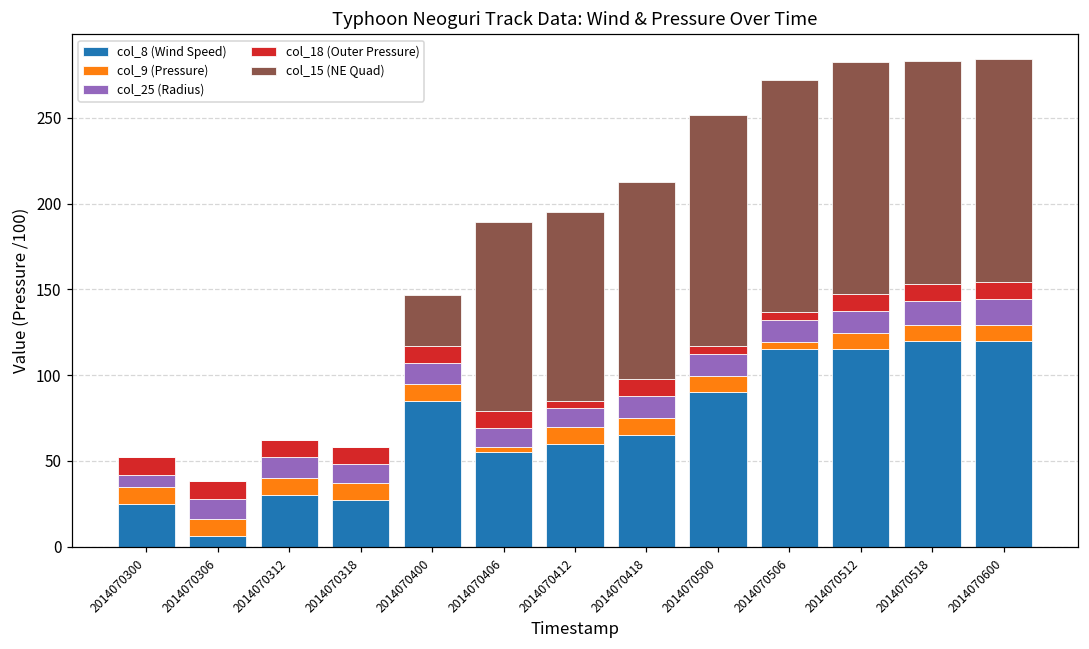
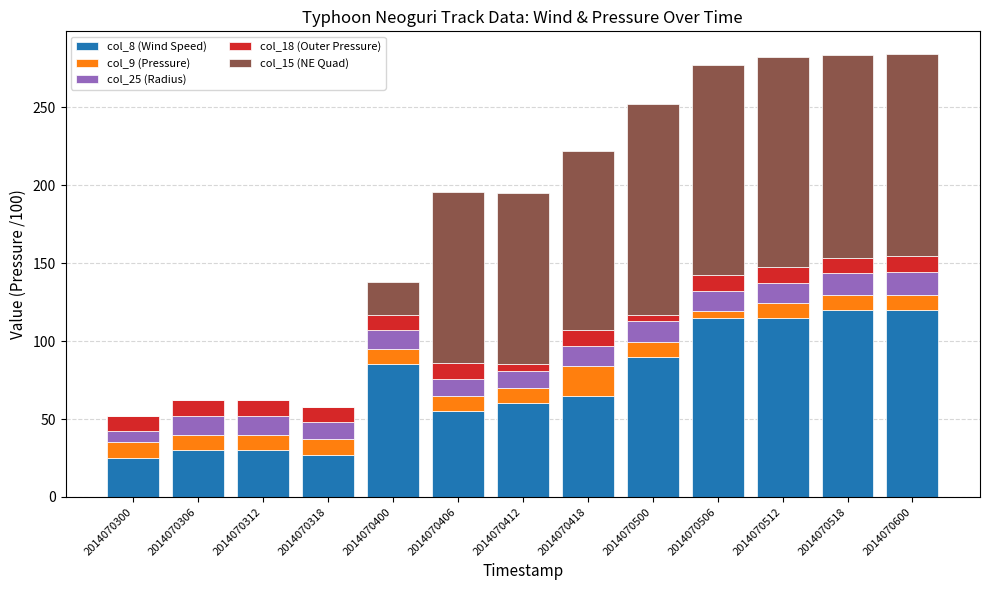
  {
    "col_8 (Wind Speed)": {
      "2014070300": 25,
-     "2014070306": 6,
+     "2014070306": 30,
      "2014070312": 30,
      "2014070318": 27,
      "2014070400": 85,
      "2014070406": 55,
      "2014070412": 60,
      "2014070418": 65,
      "2014070500": 90,
      "2014070506": 115,
      "2014070512": 115,
      "2014070518": 120,
      "2014070600": 120
    },
    "col_9 (Pressure)": {
      "2014070300": 10,
      "2014070306": 10,
      "2014070312": 10,
      "2014070318": 10,
      "2014070400": 10,
-     "2014070406": 3,
+     "2014070406": 10,
      "2014070412": 10,
-     "2014070418": 10,
+     "2014070418": 19,
      "2014070500": 10,
      "2014070506": 4,
      "2014070512": 9,
      "2014070518": 9,
      "2014070600": 9
    },
    "col_25 (Radius)": {
      "2014070300": 7,
      "2014070306": 12,
      "2014070312": 12,
      "2014070318": 11,
      "2014070400": 12,
      "2014070406": 11,
      "2014070412": 11,
      "2014070418": 13,
      "2014070500": 13,
      "2014070506": 13,
      "2014070512": 13,
      "2014070518": 14,
      "2014070600": 15
    },
    "col_18 (Outer Pressure)": {
      "2014070300": 10,
      "2014070306": 10,
      "2014070312": 10,
      "2014070318": 10,
      "2014070400": 10,
      "2014070406": 10,
      "2014070412": 4,
      "2014070418": 10,
      "2014070500": 4,
-     "2014070506": 5,
+     "2014070506": 10,
      "2014070512": 10,
      "2014070518": 10,
      "2014070600": 10
    },
    "col_15 (NE Quad)": {
      "2014070300": 0,
      "2014070306": 0,
      "2014070312": 0,
      "2014070318": 0,
-     "2014070400": 30,
+     "2014070400": 21,
      "2014070406": 110,
      "2014070412": 110,
      "2014070418": 115,
      "2014070500": 135,
      "2014070506": 135,
      "2014070512": 135,
      "2014070518": 130,
      "2014070600": 130
    }
  }
